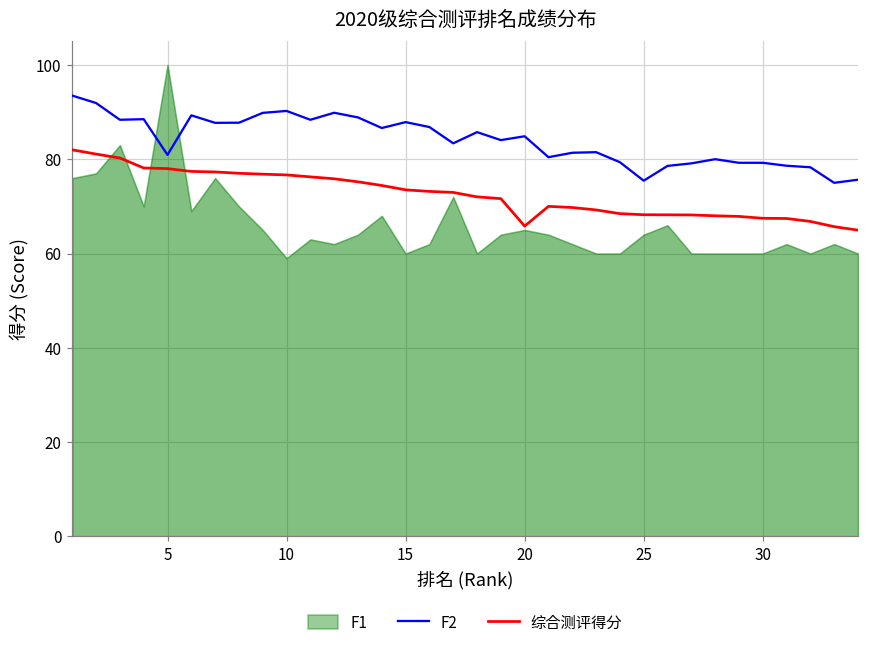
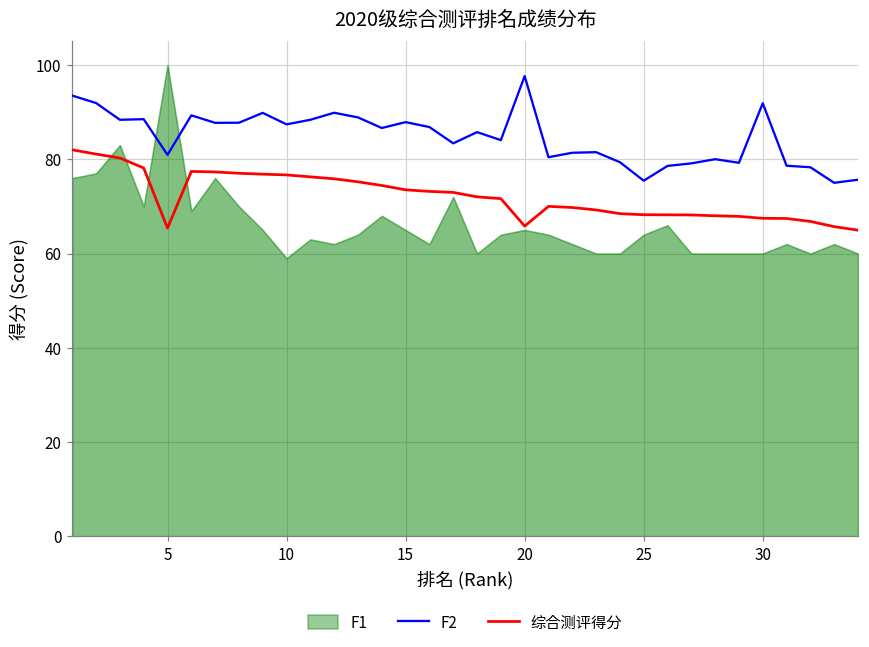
  {
    "F2": {
      "5": 81,
-     "10": 90,
+     "10": 87,
      "15": 88,
-     "20": 85,
+     "20": 98,
      "25": 75,
-     "30": 79
+     "30": 92
    },
    "F1": {
      "5": 100,
      "10": 59,
-     "15": 60,
+     "15": 65,
      "20": 65,
      "25": 64,
      "30": 60
    },
    "综合测评得分": {
-     "5": 78,
+     "5": 65,
      "10": 77,
      "15": 74,
      "20": 66,
      "25": 68,
      "30": 67
    }
  }
